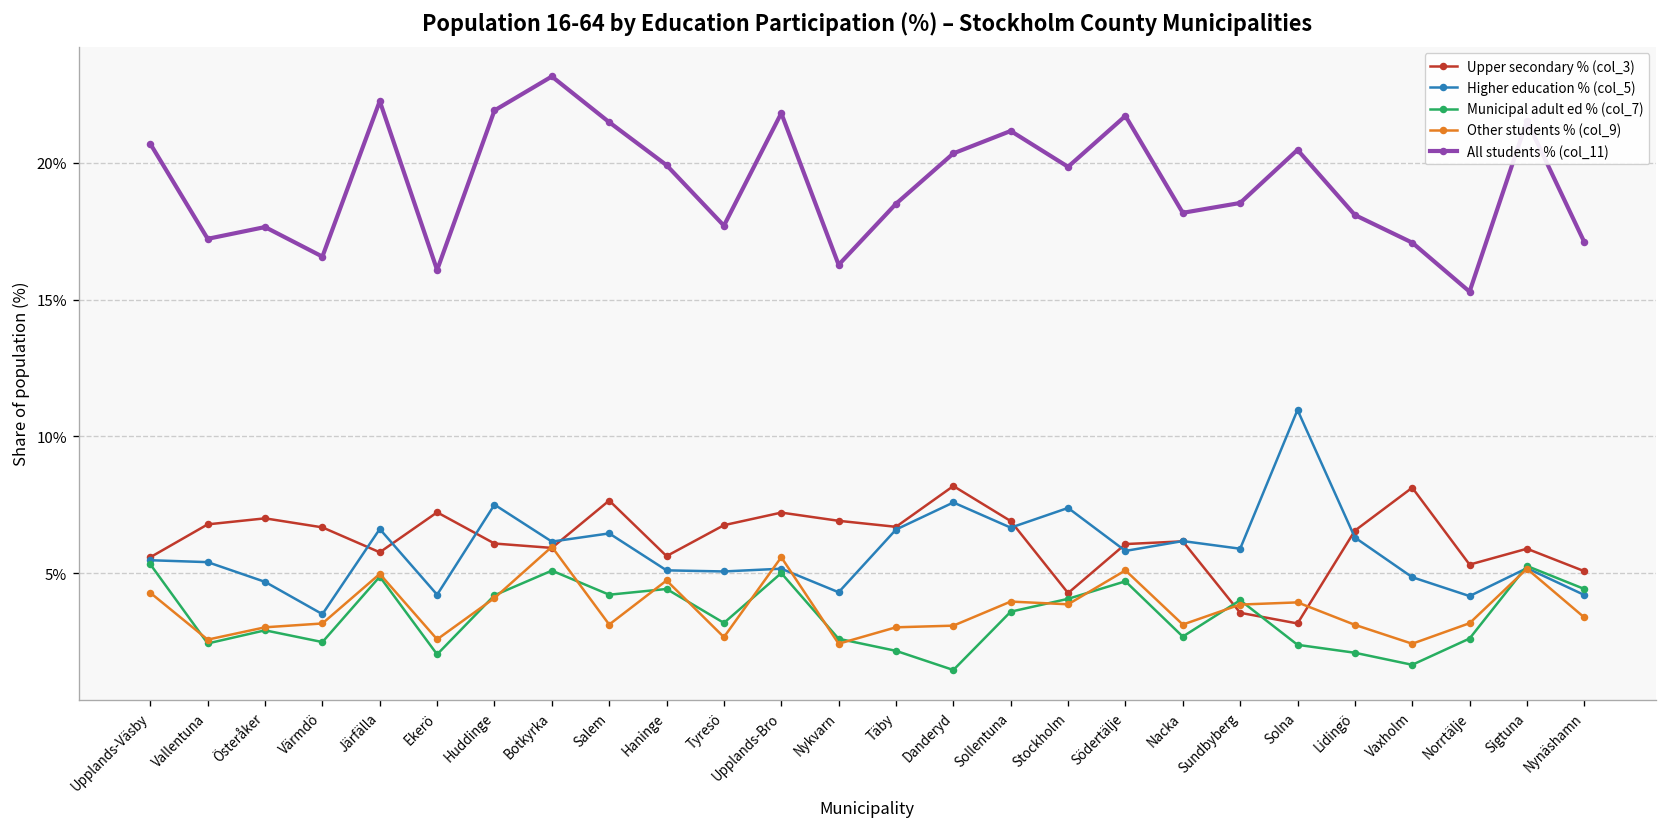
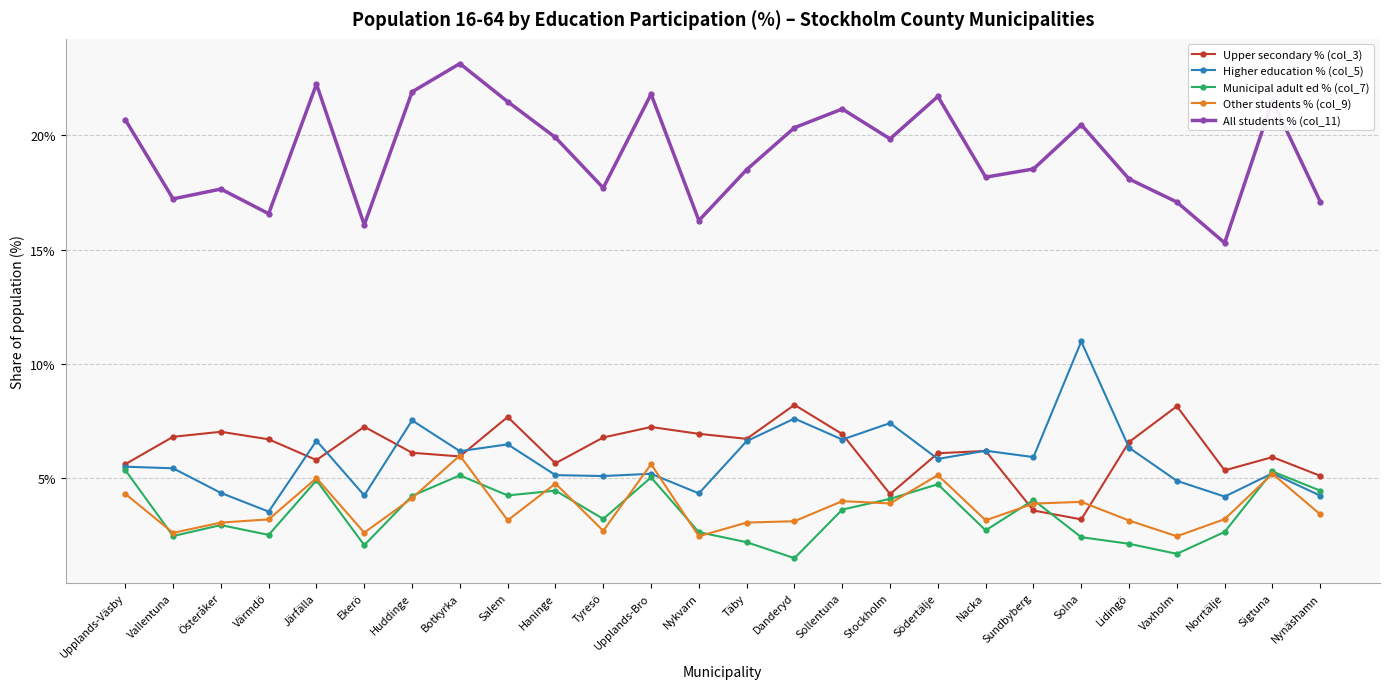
  {
    "Upper secondary % (col_3)": {
      "Vallentuna": "6.8%",
      "Österåker": "7.0%",
      "Värmdö": "6.7%",
      "Järfälla": "5.8%",
      "Ekerö": "7.2%",
      "Huddinge": "6.1%",
      "Salem": "7.7%",
      "Haninge": "5.6%",
      "Tyresö": "6.8%",
      "Upplands-Bro": "7.2%",
      "Nykvarn": "6.9%",
      "Danderyd": "8.2%",
      "Sollentuna": "6.9%",
      "Stockholm": "4.3%",
      "Södertälje": "6.1%",
      "Sundbyberg": "3.6%",
      "Solna": "3.2%",
      "Lidingö": "6.6%",
      "Vaxholm": "8.1%",
      "Norrtälje": "5.3%",
      "Sigtuna": "5.9%",
      "Nynäshamn": "5.1%"
    },
    "Higher education % (col_5)": {
      "Vallentuna": "5.4%",
-     "Österåker": "4.7%",
+     "Österåker": "4.3%",
      "Värmdö": "3.5%",
      "Järfälla": "6.6%",
      "Ekerö": "4.2%",
      "Huddinge": "7.5%",
      "Botkyrka": "6.2%",
      "Salem": "6.5%",
      "Haninge": "5.1%",
      "Tyresö": "5.1%",
      "Upplands-Bro": "5.2%",
      "Nykvarn": "4.3%",
      "Danderyd": "7.6%",
      "Sollentuna": "6.7%",
      "Stockholm": "7.4%",
      "Södertälje": "5.8%",
      "Sundbyberg": "5.9%",
      "Solna": "11.0%",
      "Lidingö": "6.3%",
      "Vaxholm": "4.9%",
      "Norrtälje": "4.2%",
      "Nynäshamn": "4.2%"
    },
    "Municipal adult ed % (col_7)": {
      "Upplands-Väsby": "5.3%",
      "Vallentuna": "2.4%",
      "Värmdö": "2.5%",
      "Ekerö": "2.0%",
      "Botkyrka": "5.1%",
      "Salem": "4.2%",
      "Haninge": "4.4%",
      "Tyresö": "3.2%",
      "Upplands-Bro": "5.0%",
      "Nykvarn": "2.6%",
      "Täby": "2.2%",
      "Danderyd": "1.5%",
      "Sollentuna": "3.6%",
      "Stockholm": "4.1%",
      "Södertälje": "4.7%",
      "Nacka": "2.7%",
      "Sundbyberg": "4.0%",
      "Solna": "2.4%",
      "Lidingö": "2.1%",
      "Vaxholm": "1.7%",
      "Norrtälje": "2.6%",
      "Nynäshamn": "4.4%"
    },
    "Other students % (col_9)": {
      "Upplands-Väsby": "4.3%",
      "Vallentuna": "2.6%",
      "Värmdö": "3.2%",
      "Ekerö": "2.6%",
      "Salem": "3.1%",
      "Haninge": "4.7%",
      "Tyresö": "2.7%",
      "Upplands-Bro": "5.6%",
      "Nykvarn": "2.4%",
      "Täby": "3.0%",
      "Danderyd": "3.1%",
      "Sollentuna": "4.0%",
      "Stockholm": "3.9%",
      "Södertälje": "5.1%",
      "Nacka": "3.1%",
      "Sundbyberg": "3.9%",
      "Solna": "3.9%",
      "Lidingö": "3.1%",
      "Vaxholm": "2.4%",
      "Norrtälje": "3.2%",
      "Nynäshamn": "3.4%"
    },
    "All students % (col_11)": {
      "Upplands-Väsby": "20.7%",
      "Vallentuna": "17.2%",
      "Österåker": "17.7%",
      "Värmdö": "16.6%",
      "Järfälla": "22.3%",
      "Ekerö": "16.1%",
      "Huddinge": "21.9%",
      "Botkyrka": "23.2%",
      "Salem": "21.5%",
      "Haninge": "19.9%",
      "Tyresö": "17.7%",
      "Upplands-Bro": "21.8%",
      "Nykvarn": "16.3%",
      "Täby": "18.5%",
      "Danderyd": "20.3%",
      "Sollentuna": "21.2%",
      "Stockholm": "19.9%",
      "Södertälje": "21.7%",
      "Nacka": "18.2%",
      "Sundbyberg": "18.5%",
      "Solna": "20.5%",
      "Lidingö": "18.1%",
      "Vaxholm": "17.1%",
      "Norrtälje": "15.3%",
      "Nynäshamn": "17.1%"
    }
  }
